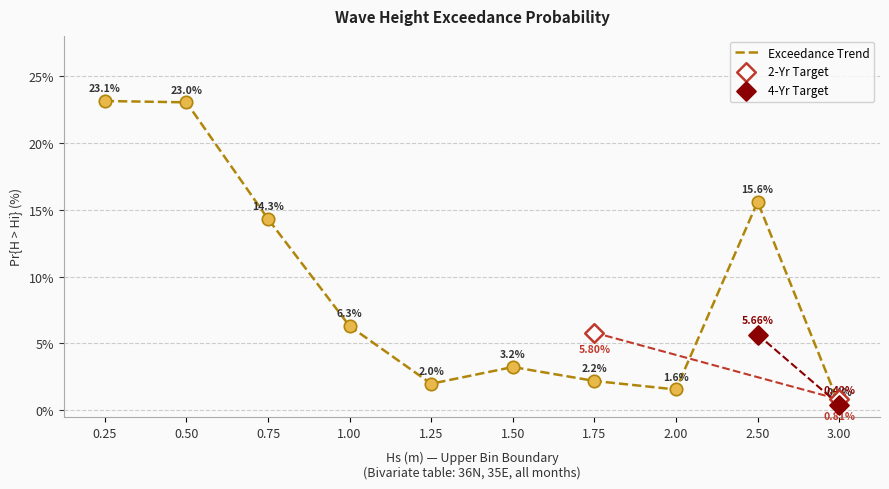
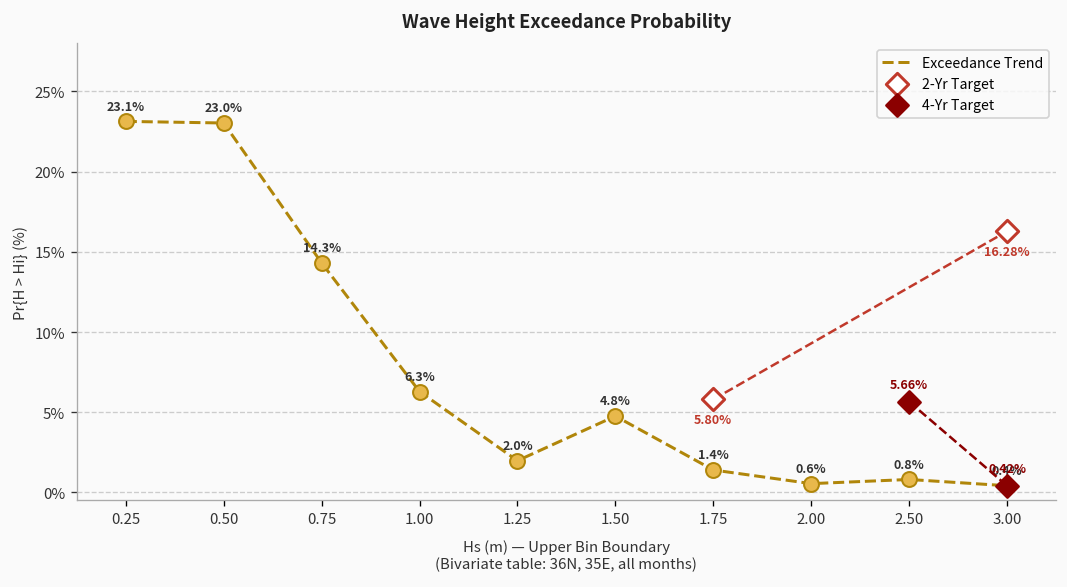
  {
    "Exceedance Trend": {
      "0.25": "23.1%",
      "0.50": "23.0%",
      "0.75": "14.3%",
      "1.00": "6.3%",
      "1.25": "2.0%",
-     "1.50": "3.2%",
-     "1.75": "2.2%",
-     "2.00": "1.6%",
-     "2.50": "15.6%"
+     "1.50": "4.8%",
+     "1.75": "1.4%",
+     "2.00": "0.6%",
+     "2.50": "0.8%"
    },
    "2-Yr Target": {
      "1.75": "5.80%",
-     "3.00": "0.81%"
+     "3.00": "16.28%"
    },
    "4-Yr Target": {
      "2.50": "5.66%"
    }
  }
